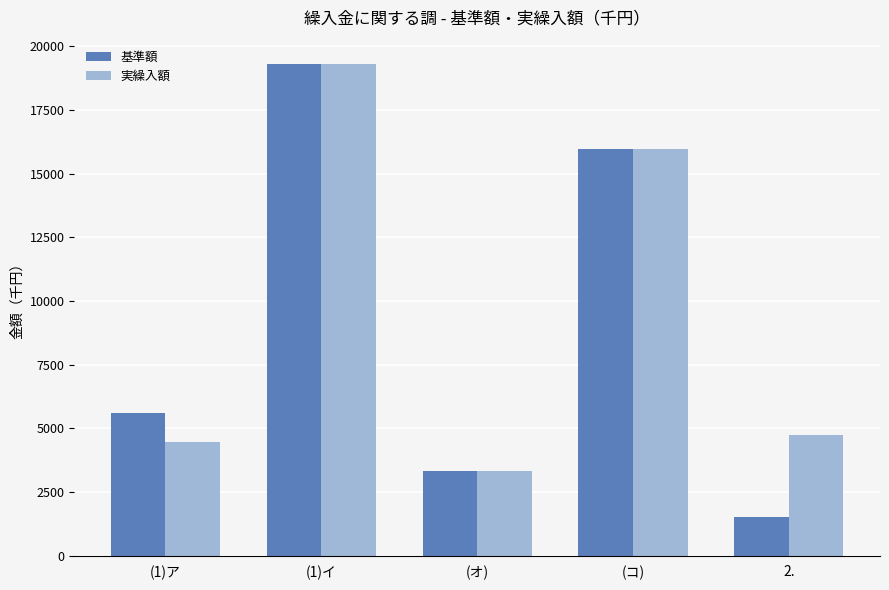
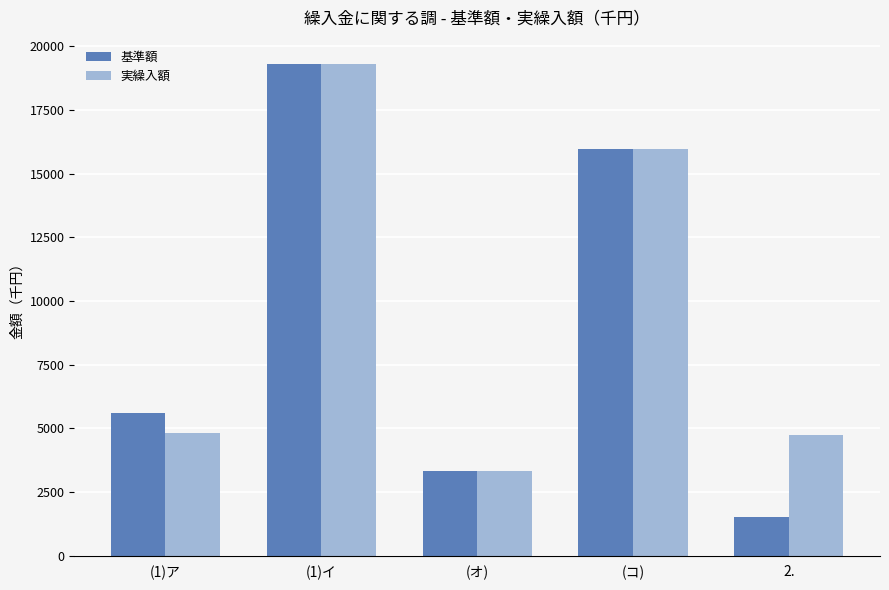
  {
    "基準額": {
      "(1)ア": 5600,
      "(1)イ": 19300,
      "(オ)": 3300,
      "(コ)": 16000,
      "2.": 1500
    },
    "実繰入額": {
-     "(1)ア": 4500,
+     "(1)ア": 4800,
      "(1)イ": 19300,
      "(オ)": 3300,
      "(コ)": 16000,
      "2.": 4700
    }
  }
